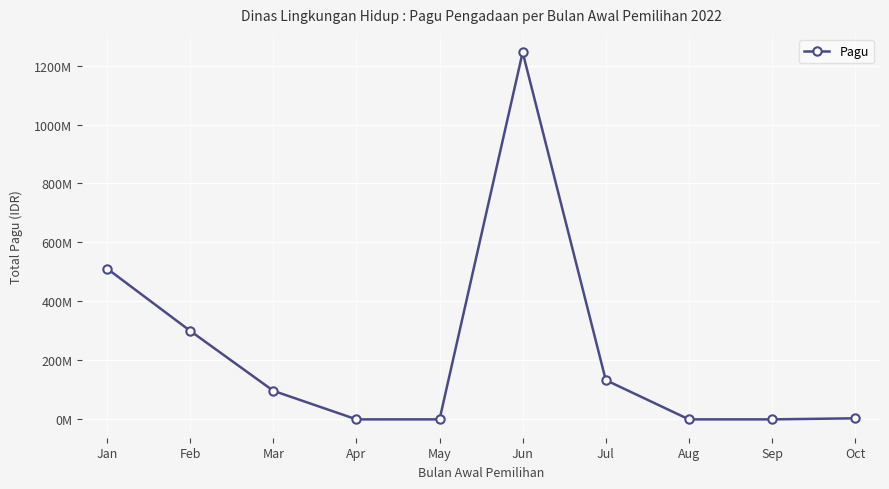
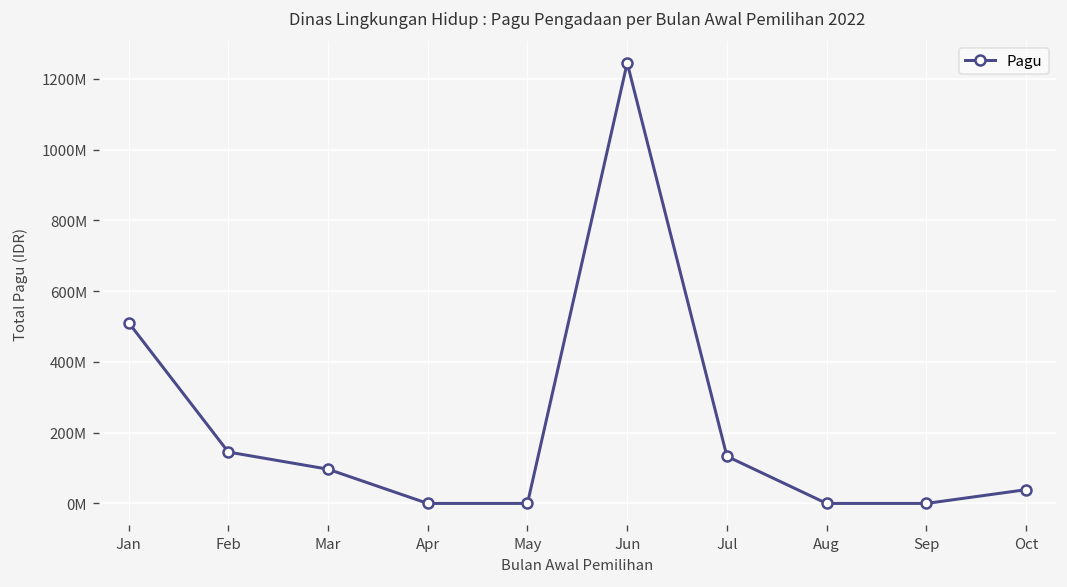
  {
    "Jan": 510000000,
-   "Feb": 300000000,
+   "Feb": 150000000,
    "Mar": 100000000,
    "Apr": 0,
    "May": 0,
    "Jun": 1250000000,
    "Jul": 130000000,
    "Aug": 0,
    "Sep": 0,
-   "Oct": 0
+   "Oct": 40000000
  }
